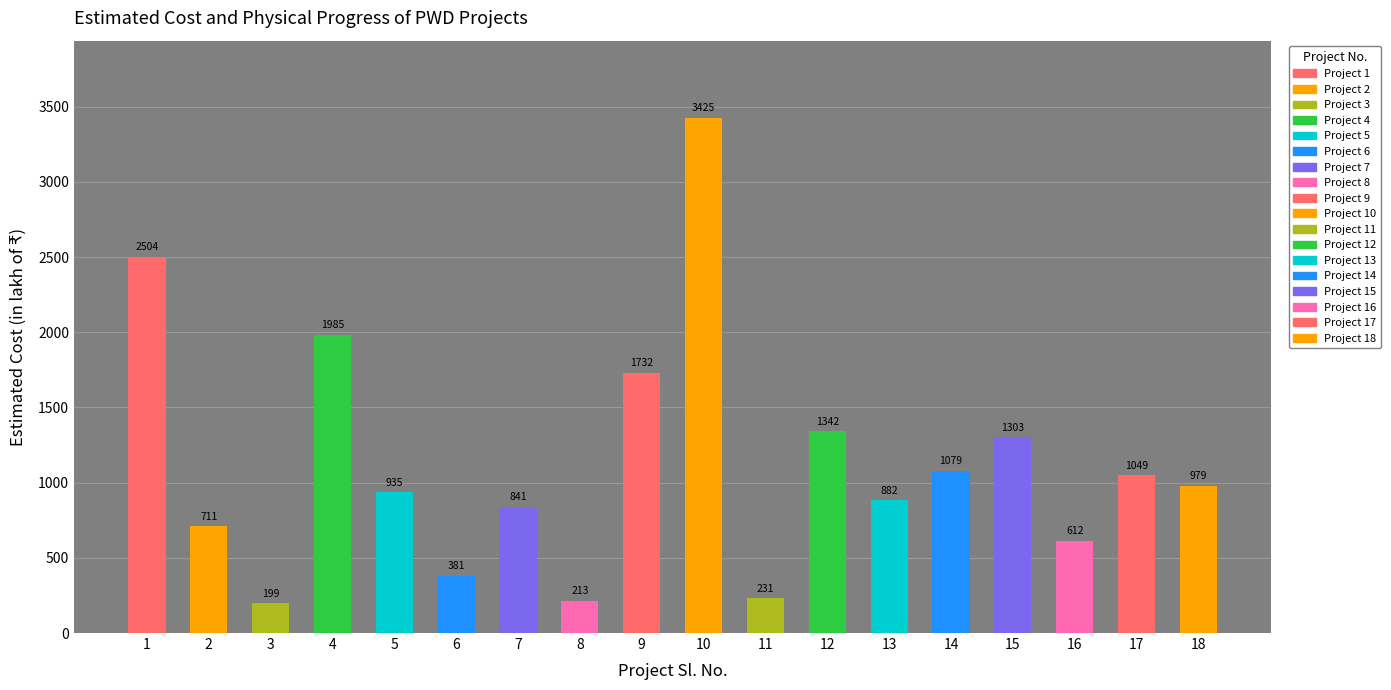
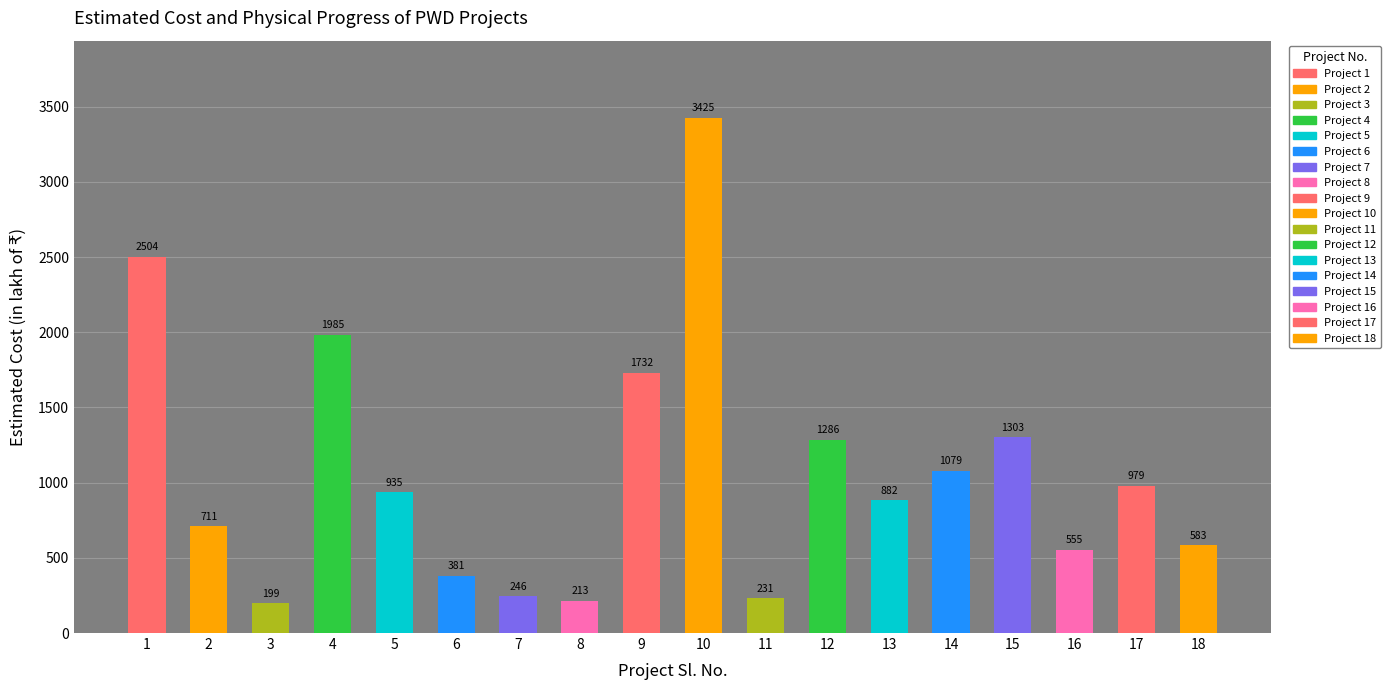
  {
    "1": 2504,
    "2": 711,
    "3": 199,
    "4": 1985,
    "5": 935,
    "6": 381,
-   "7": 841,
+   "7": 246,
    "8": 213,
    "9": 1732,
    "10": 3425,
    "11": 231,
-   "12": 1342,
+   "12": 1286,
    "13": 882,
    "14": 1079,
    "15": 1303,
-   "16": 612,
-   "17": 1049,
-   "18": 979
+   "16": 555,
+   "17": 979,
+   "18": 583
  }
